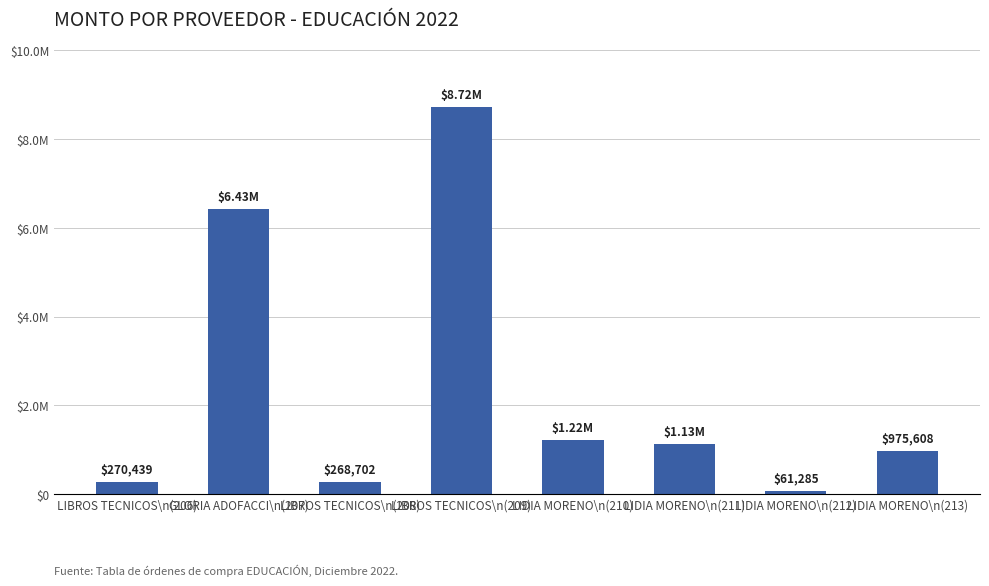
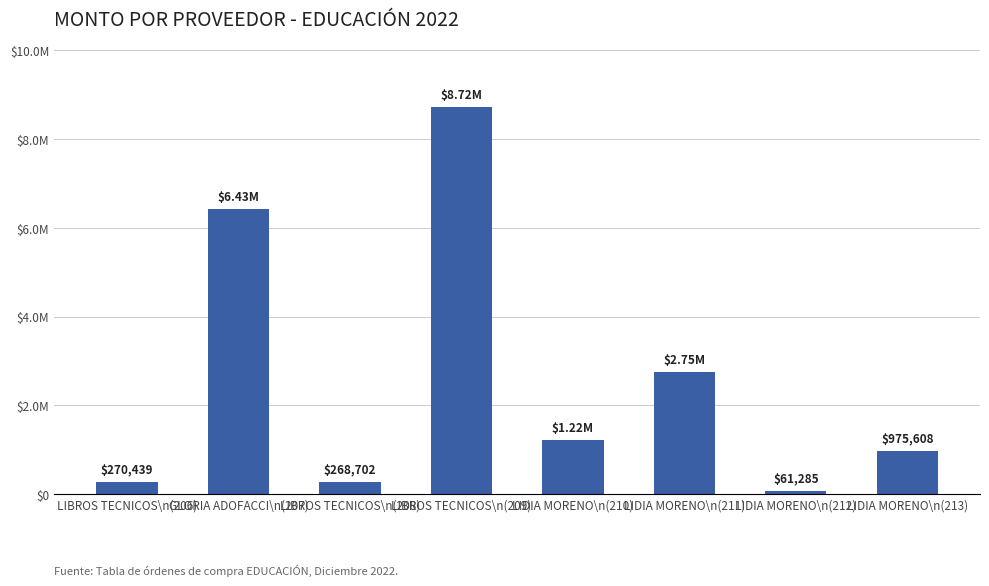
  {
-   "LIDIA MORENO\\n(211)": "$1.13M",
+   "LIDIA MORENO\\n(211)": "$2.75M",
    "LIDIA MORENO\\n(212)": "$61,285",
    "LIDIA MORENO\\n(213)": "$975,608"
  }
